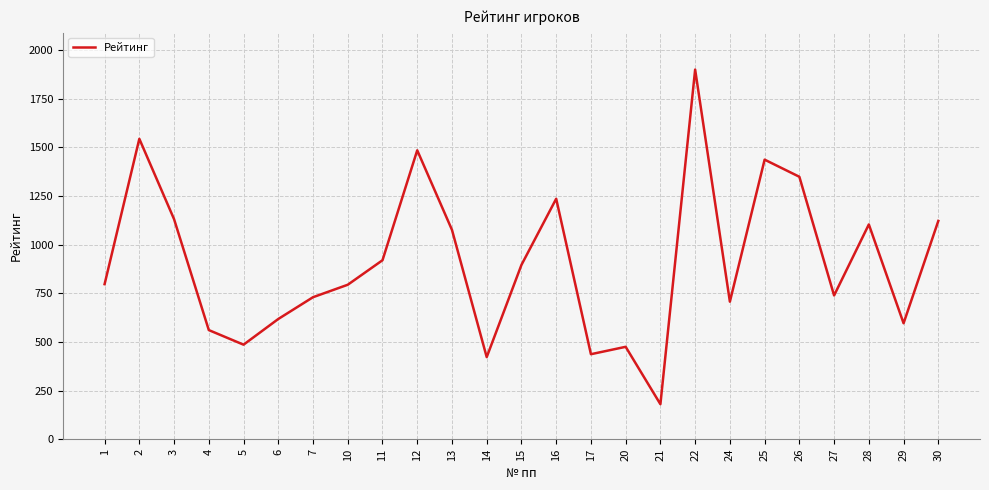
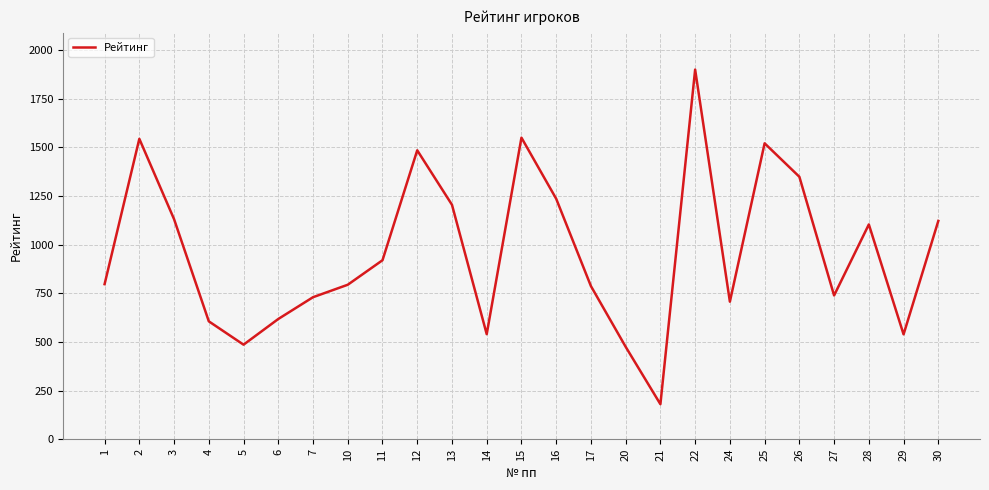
  {
    "1": 800,
    "2": 1540,
    "3": 1130,
-   "4": 560,
+   "4": 610,
    "5": 490,
    "6": 620,
    "7": 730,
    "10": 790,
    "11": 920,
    "12": 1490,
-   "13": 1080,
-   "14": 420,
-   "15": 900,
+   "13": 1210,
+   "14": 540,
+   "15": 1550,
    "16": 1240,
-   "17": 440,
+   "17": 790,
    "20": 480,
    "21": 180,
    "22": 1900,
    "24": 710,
-   "25": 1440,
+   "25": 1520,
    "26": 1350,
    "27": 740,
    "28": 1100,
-   "29": 600,
+   "29": 540,
    "30": 1120
  }
